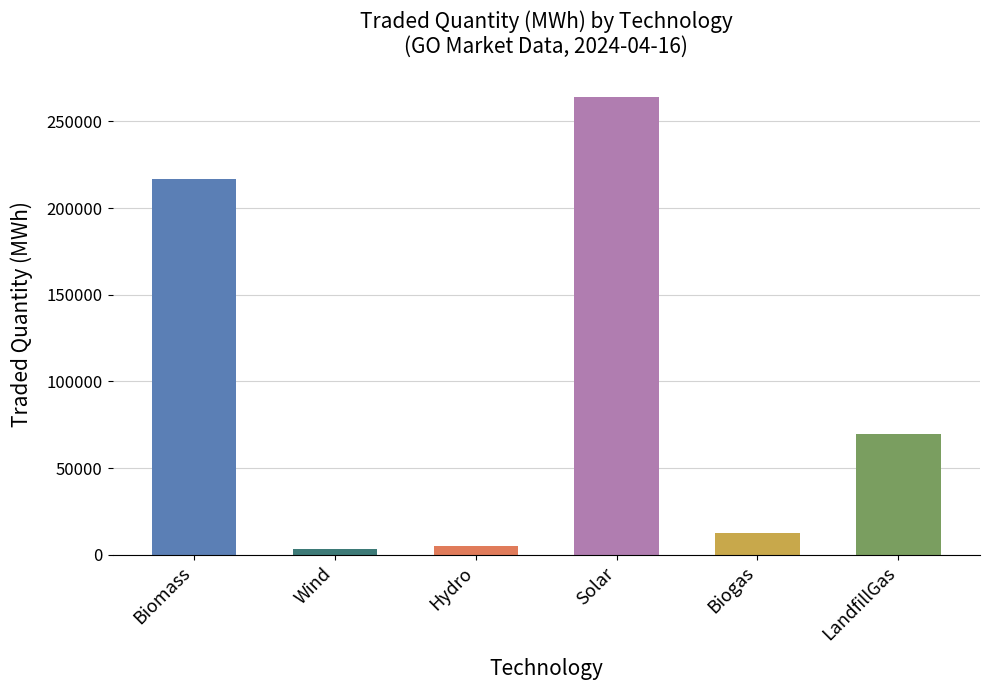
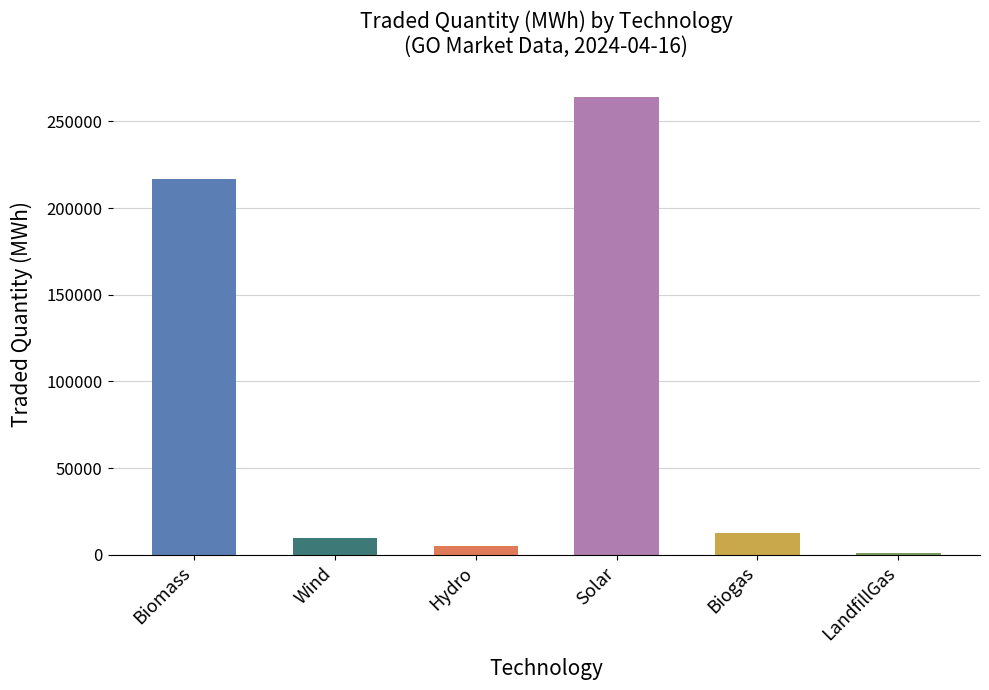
  {
    "Biomass": 217000,
-   "Wind": 3000,
+   "Wind": 10000,
    "Hydro": 5000,
    "Solar": 264000,
    "Biogas": 13000,
-   "LandfillGas": 69000
+   "LandfillGas": 1000
  }
